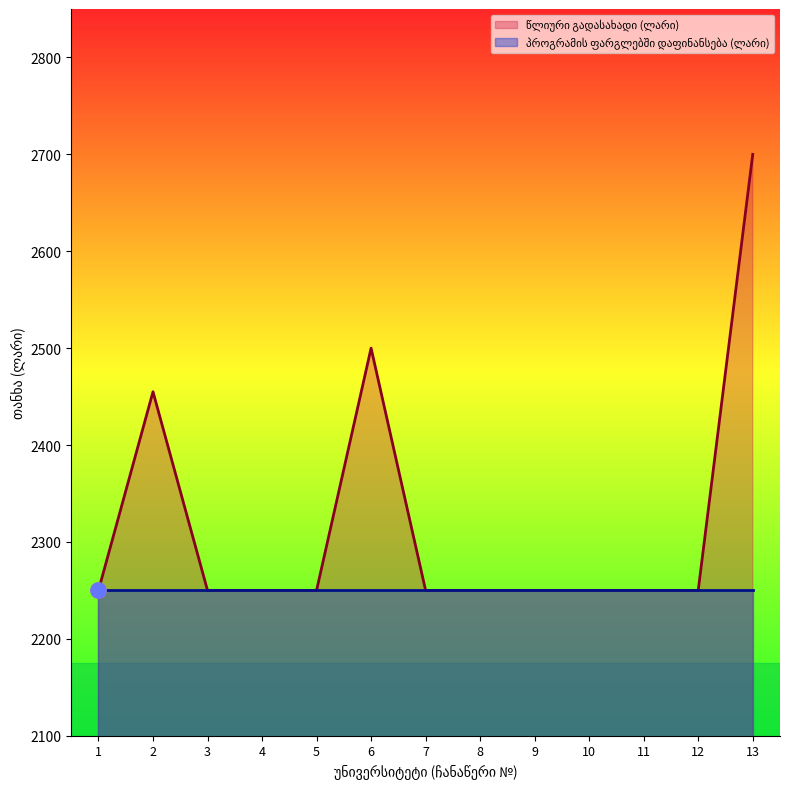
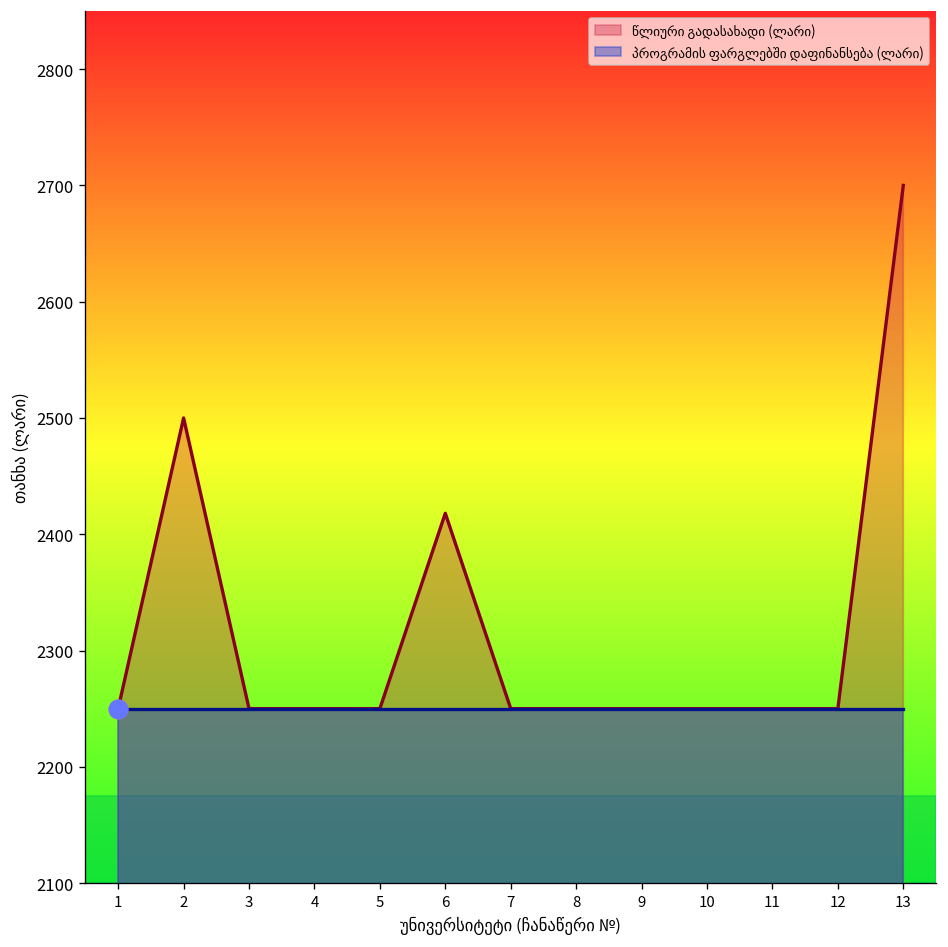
  {
    "წლიური გადასახადი (ლარი)": {
-     "2": 2460,
-     "6": 2500,
+     "2": 2500,
+     "6": 2420,
      "13": 2700
    },
    "პროგრამის ფარგლებში დაფინანსება (ლარი)": {
      "2": 2250,
      "6": 2250,
      "13": 2250
    }
  }
